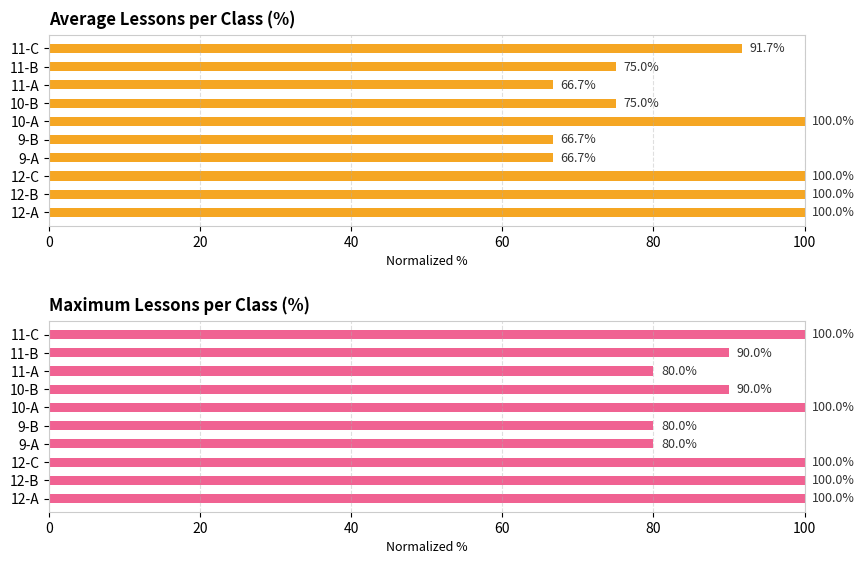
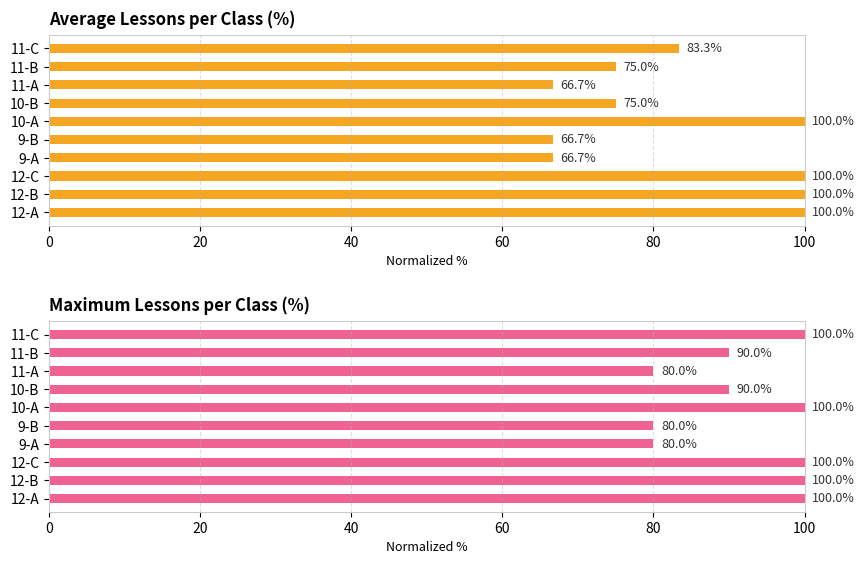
  {
    "Average Lessons per Class (%)": {
-     "11-C": "91.7%",
+     "11-C": "83.3%",
      "11-B": "75.0%",
      "11-A": "66.7%",
      "10-B": "75.0%",
      "10-A": "100.0%",
      "9-B": "66.7%",
      "9-A": "66.7%",
      "12-C": "100.0%",
      "12-B": "100.0%",
      "12-A": "100.0%"
    },
    "Maximum Lessons per Class (%)": {
      "11-C": "100.0%",
      "11-B": "90.0%",
      "11-A": "80.0%",
      "10-B": "90.0%",
      "10-A": "100.0%",
      "9-B": "80.0%",
      "9-A": "80.0%",
      "12-C": "100.0%",
      "12-B": "100.0%",
      "12-A": "100.0%"
    }
  }
